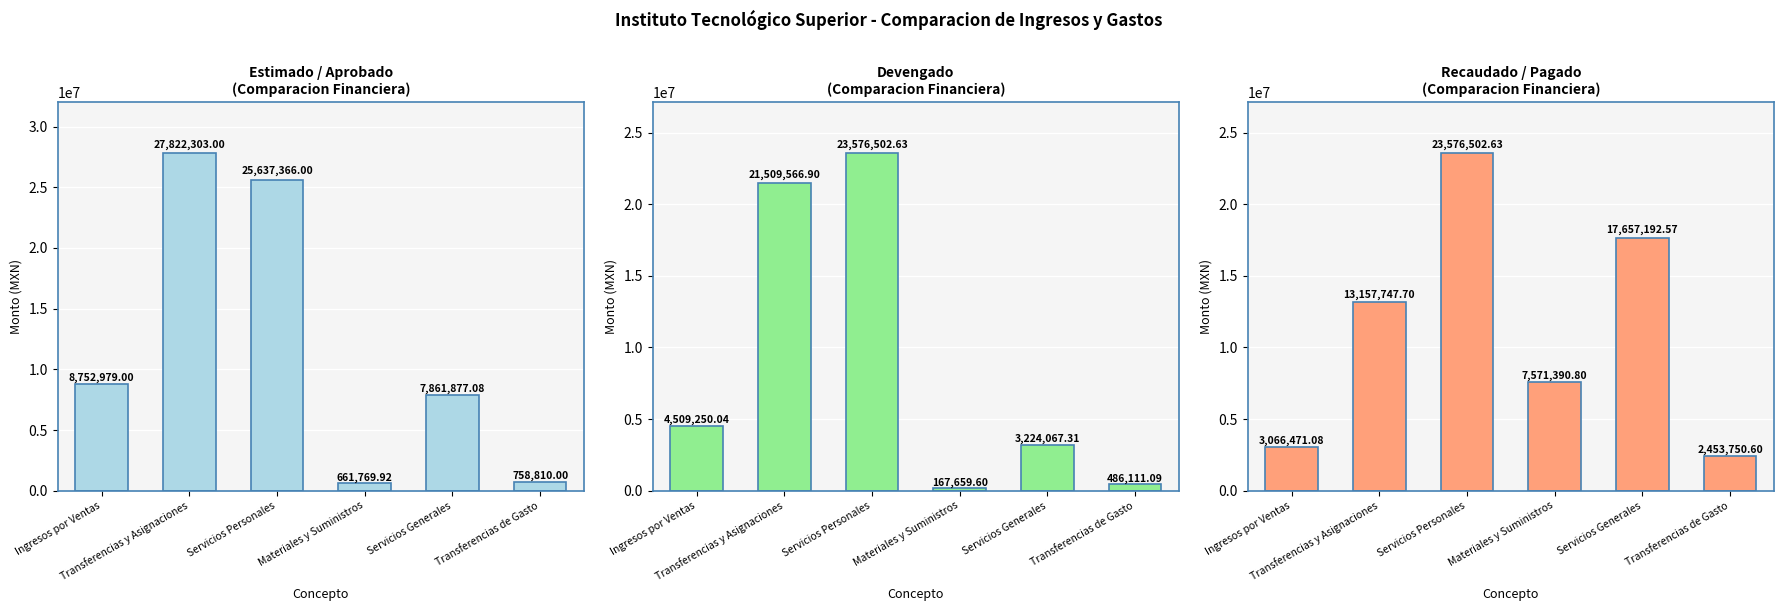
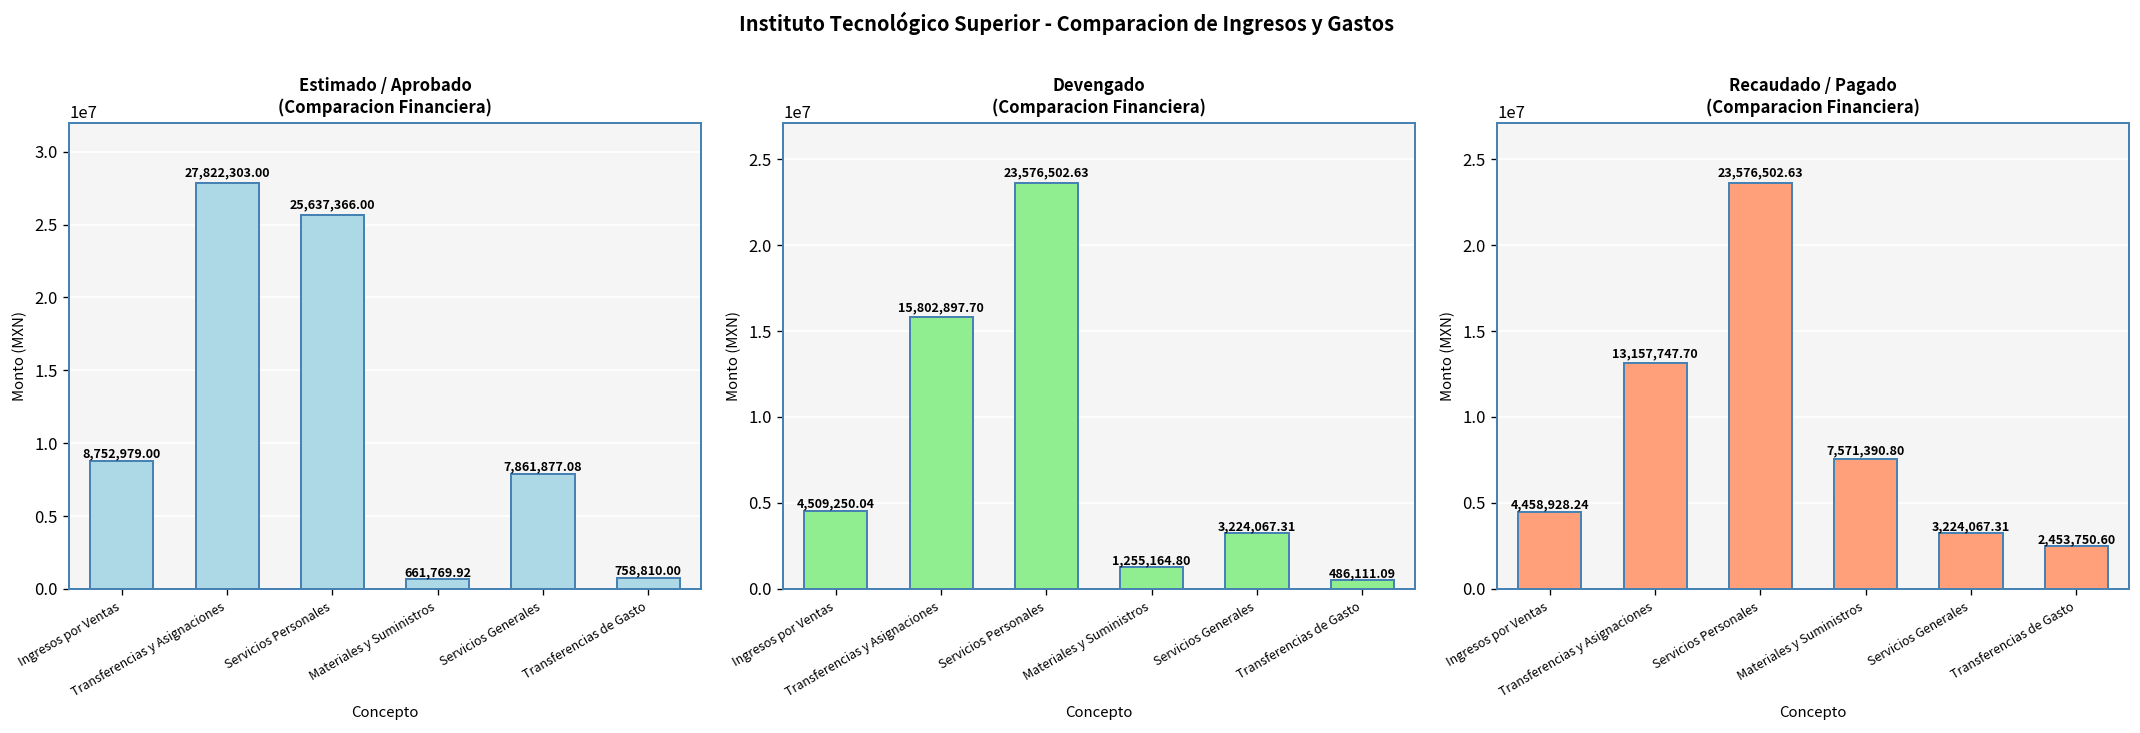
  {
    "Estimado / Aprobado (Comparacion Financiera)": {
      "Ingresos por Ventas": "8,752,979.00",
      "Transferencias y Asignaciones": "27,822,303.00",
      "Servicios Personales": "25,637,366.00",
      "Materiales y Suministros": "661,769.92",
      "Servicios Generales": "7,861,877.08",
      "Transferencias de Gasto": "758,810.00"
    },
    "Devengado (Comparacion Financiera)": {
      "Ingresos por Ventas": "4,509,250.04",
-     "Transferencias y Asignaciones": "21,509,566.90",
+     "Transferencias y Asignaciones": "15,802,897.70",
      "Servicios Personales": "23,576,502.63",
-     "Materiales y Suministros": "167,659.60",
+     "Materiales y Suministros": "1,255,164.80",
      "Servicios Generales": "3,224,067.31",
      "Transferencias de Gasto": "486,111.09"
    },
    "Recaudado / Pagado (Comparacion Financiera)": {
-     "Ingresos por Ventas": "3,066,471.08",
+     "Ingresos por Ventas": "4,458,928.24",
      "Transferencias y Asignaciones": "13,157,747.70",
      "Servicios Personales": "23,576,502.63",
      "Materiales y Suministros": "7,571,390.80",
-     "Servicios Generales": "17,657,192.57",
+     "Servicios Generales": "3,224,067.31",
      "Transferencias de Gasto": "2,453,750.60"
    }
  }
